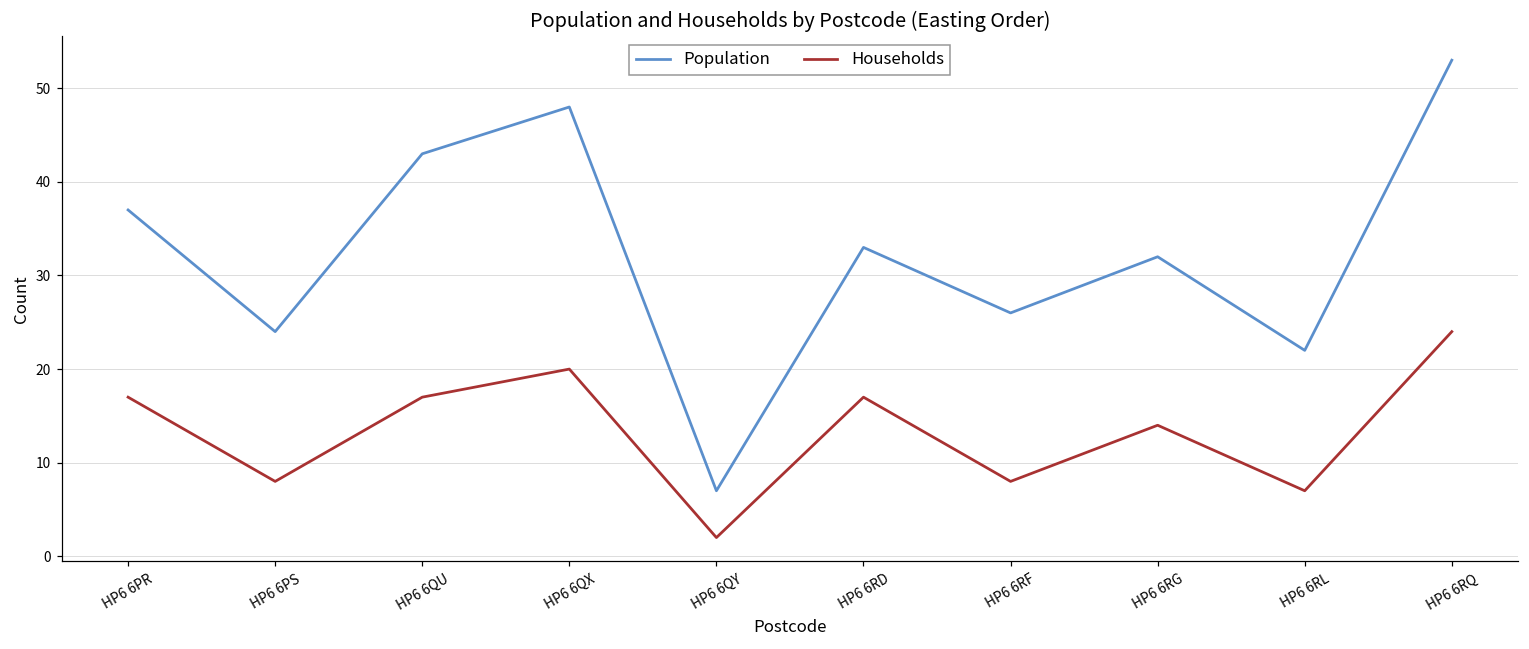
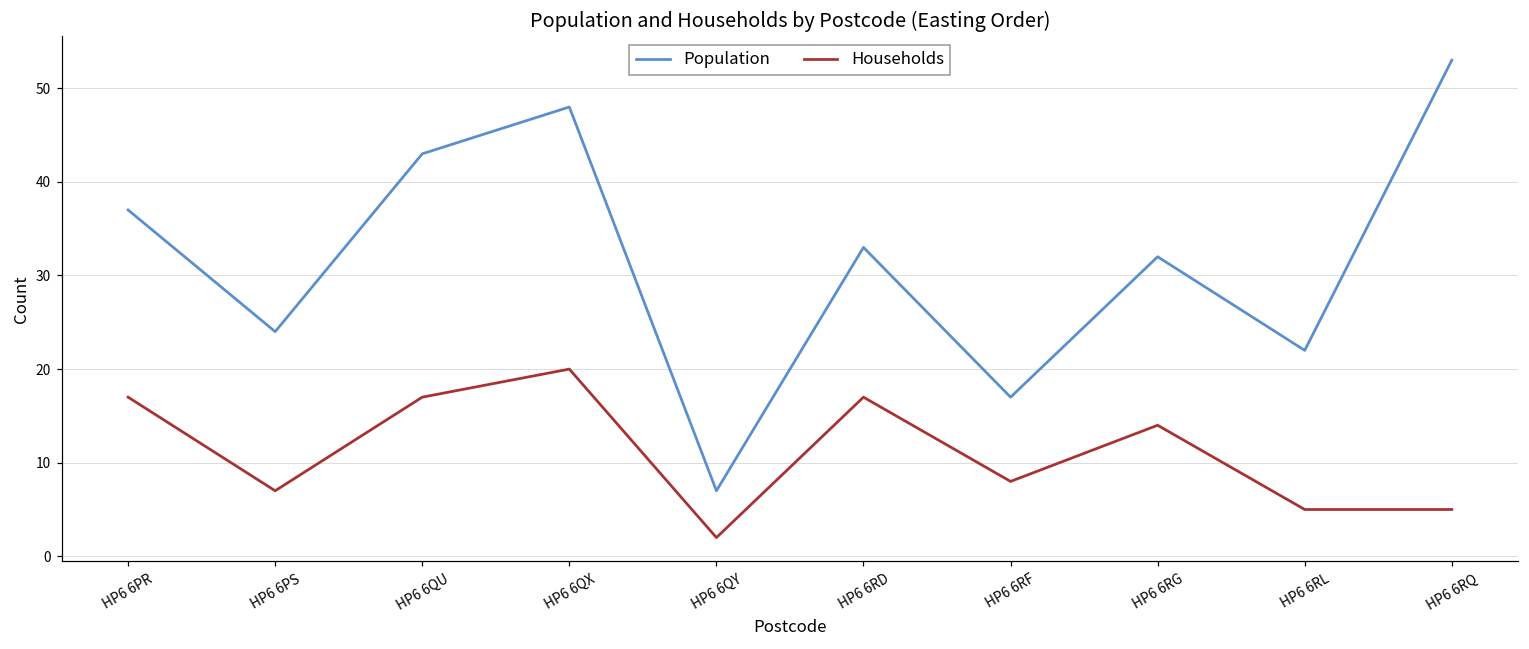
  {
    "Population": {
      "HP6 6PR": 37,
      "HP6 6PS": 24,
      "HP6 6QU": 43,
      "HP6 6QX": 48,
      "HP6 6QY": 7,
      "HP6 6RD": 33,
-     "HP6 6RF": 26,
+     "HP6 6RF": 17,
      "HP6 6RG": 32,
      "HP6 6RL": 22,
      "HP6 6RQ": 53
    },
    "Households": {
      "HP6 6PR": 17,
-     "HP6 6PS": 8,
+     "HP6 6PS": 7,
      "HP6 6QU": 17,
      "HP6 6QX": 20,
      "HP6 6QY": 2,
      "HP6 6RD": 17,
      "HP6 6RF": 8,
      "HP6 6RG": 14,
-     "HP6 6RL": 7,
-     "HP6 6RQ": 24
+     "HP6 6RL": 5,
+     "HP6 6RQ": 5
    }
  }
